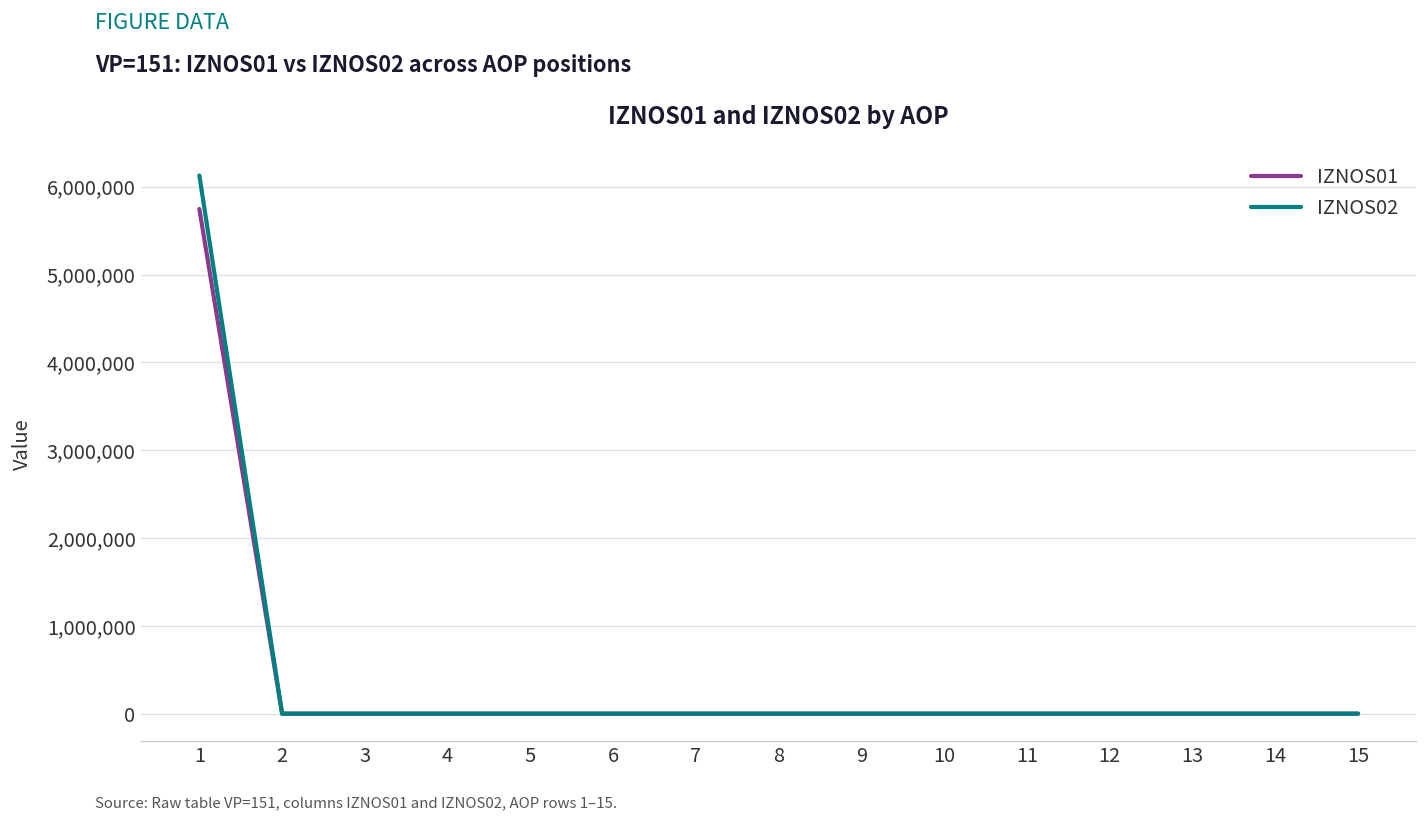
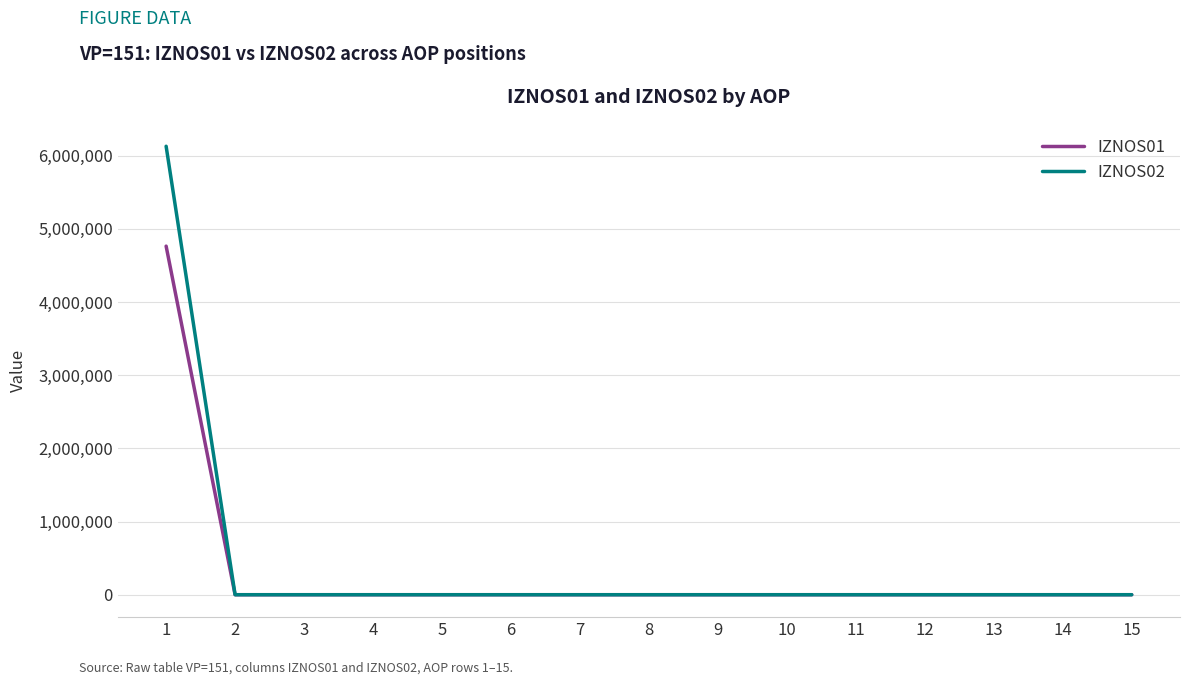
  {
    "IZNOS01": {
-     "1": "5,700,000"
+     "1": "4,800,000"
    },
    "IZNOS02": {
      "1": "6,100,000"
    }
  }
